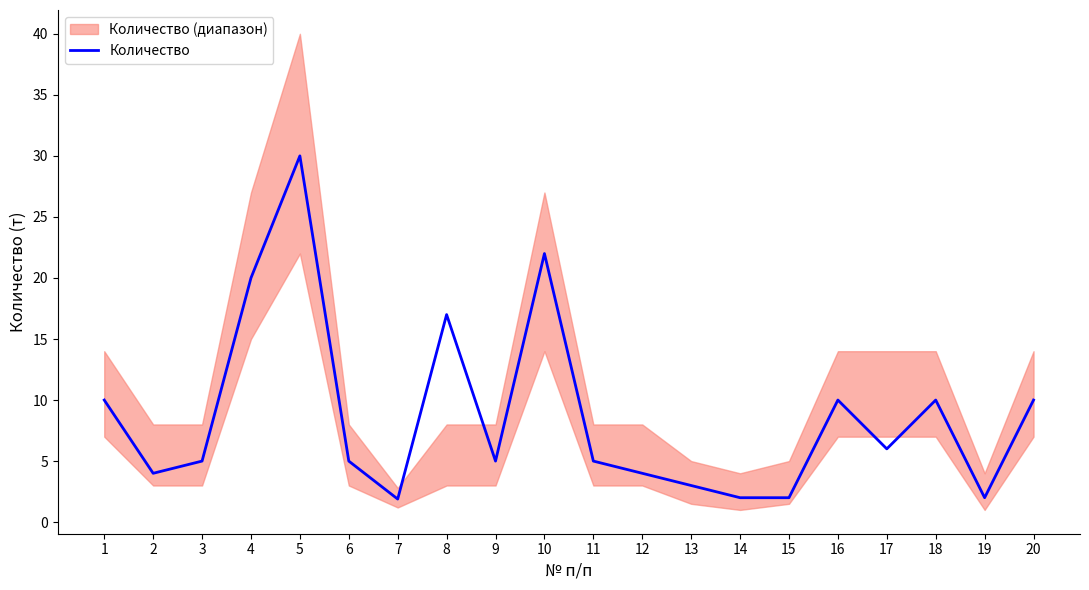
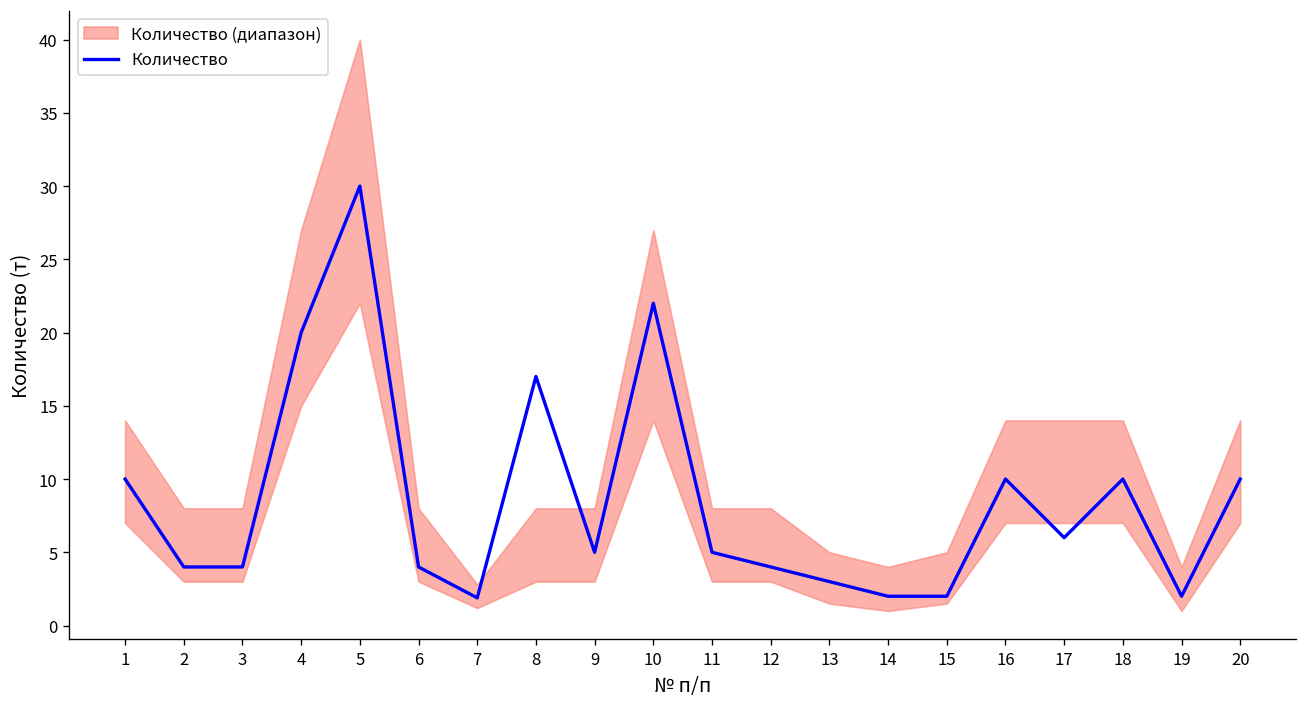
  {
    "Количество": {
      "1": 10,
      "2": 4,
-     "3": 5,
+     "3": 4,
      "4": 20,
      "5": 30,
-     "6": 5,
+     "6": 4,
      "7": 2,
      "8": 17,
      "9": 5,
      "10": 22,
      "11": 5,
      "12": 4,
      "13": 3,
      "14": 2,
      "15": 2,
      "16": 10,
      "17": 6,
      "18": 10,
      "19": 2,
      "20": 10
    }
  }
